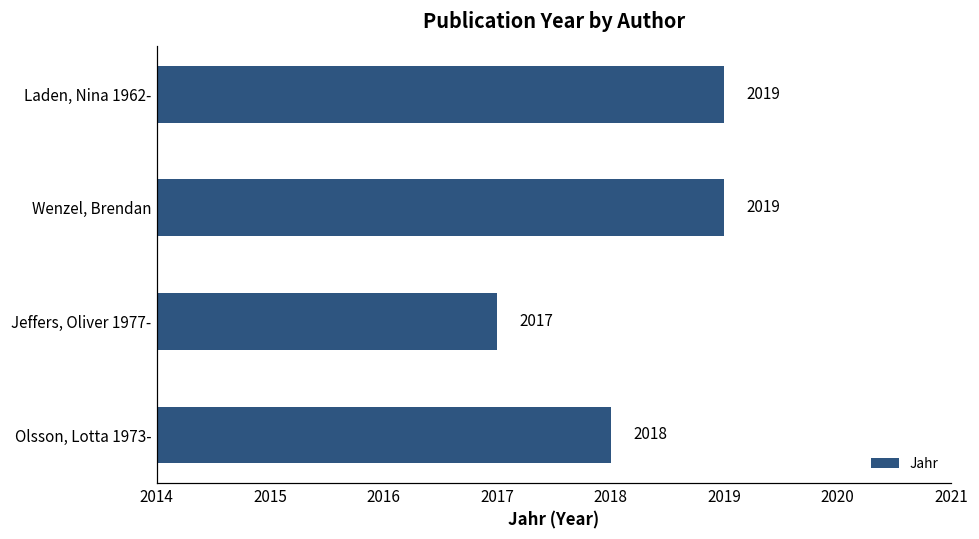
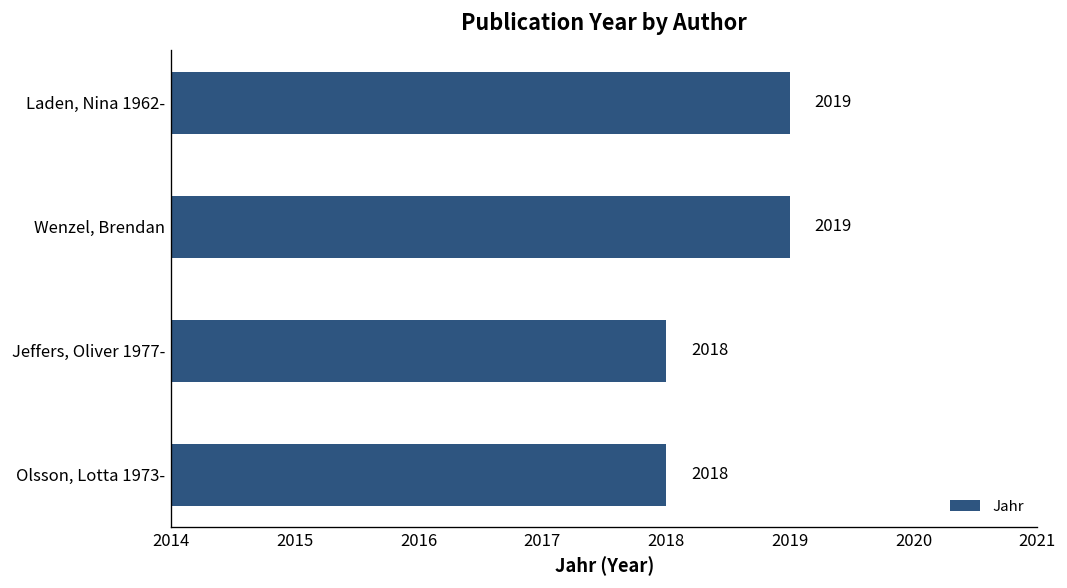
  {
    "Laden, Nina 1962-": 2019,
    "Wenzel, Brendan": 2019,
-   "Jeffers, Oliver 1977-": 2017,
+   "Jeffers, Oliver 1977-": 2018,
    "Olsson, Lotta 1973-": 2018
  }
